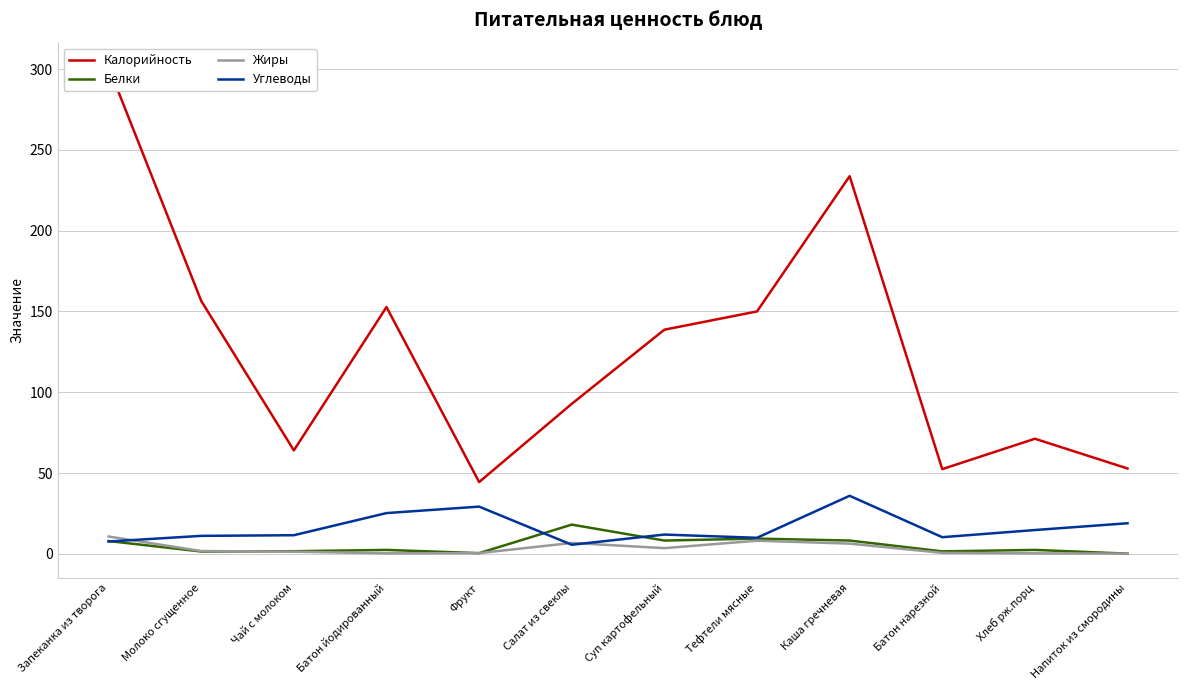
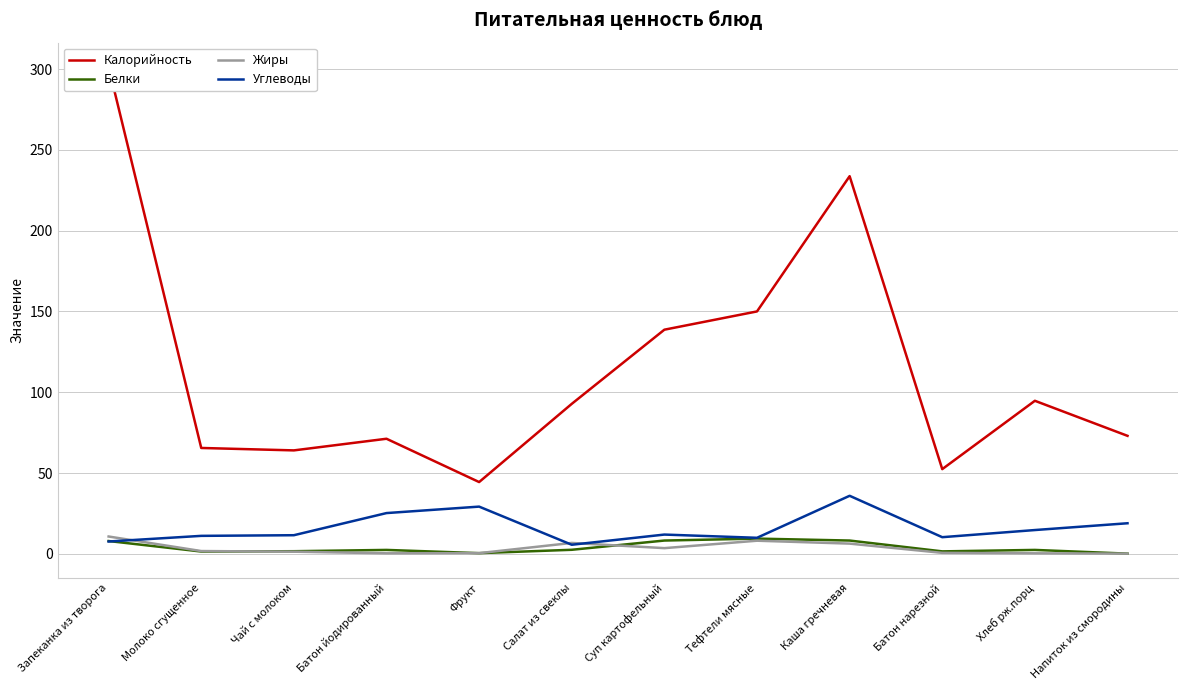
  {
    "Калорийность": {
-     "Молоко сгущенное": 157,
+     "Молоко сгущенное": 66,
      "Чай с молоком": 64,
-     "Батон йодированный": 153,
+     "Батон йодированный": 71,
      "Фрукт": 44,
      "Салат из свеклы": 93,
      "Суп картофельный": 139,
      "Тефтели мясные": 150,
      "Каша гречневая": 234,
      "Батон нарезной": 52,
-     "Хлеб рж.порц": 71,
-     "Напиток из смородины": 53
+     "Хлеб рж.порц": 95,
+     "Напиток из смородины": 73
    },
    "Белки": {
      "Батон йодированный": 2,
-     "Салат из свеклы": 18,
+     "Салат из свеклы": 2,
      "Суп картофельный": 8,
      "Каша гречневая": 8,
      "Хлеб рж.порц": 2
    },
    "Жиры": {
      "Запеканка из творога": 11,
      "Батон йодированный": 0,
      "Суп картофельный": 4,
      "Каша гречневая": 6,
      "Хлеб рж.порц": 0
    },
    "Углеводы": {
      "Молоко сгущенное": 11,
      "Чай с молоком": 12,
      "Батон йодированный": 25,
      "Фрукт": 29,
      "Суп картофельный": 12,
      "Каша гречневая": 36,
      "Батон нарезной": 10,
      "Хлеб рж.порц": 15,
      "Напиток из смородины": 19
    }
  }
